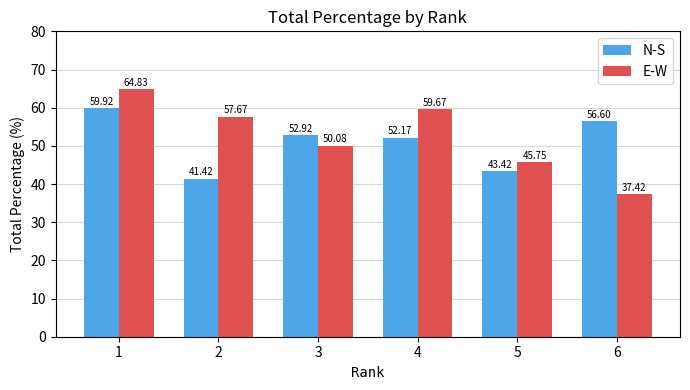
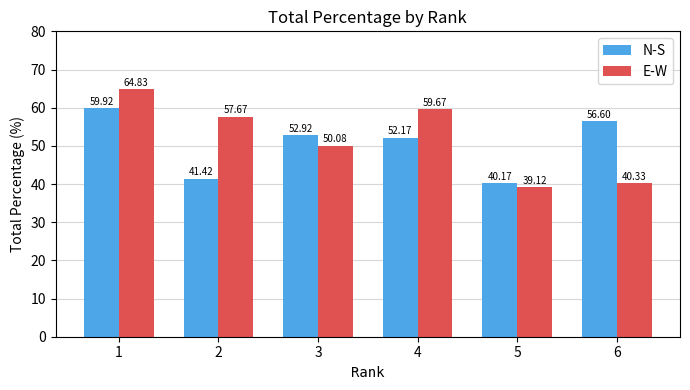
  {
    "N-S": {
      "1": 59.92,
      "2": 41.42,
      "3": 52.92,
      "4": 52.17,
-     "5": 43.42,
+     "5": 40.17,
      "6": 56.60
    },
    "E-W": {
      "1": 64.83,
      "2": 57.67,
      "3": 50.08,
      "4": 59.67,
-     "5": 45.75,
-     "6": 37.42
+     "5": 39.12,
+     "6": 40.33
    }
  }
